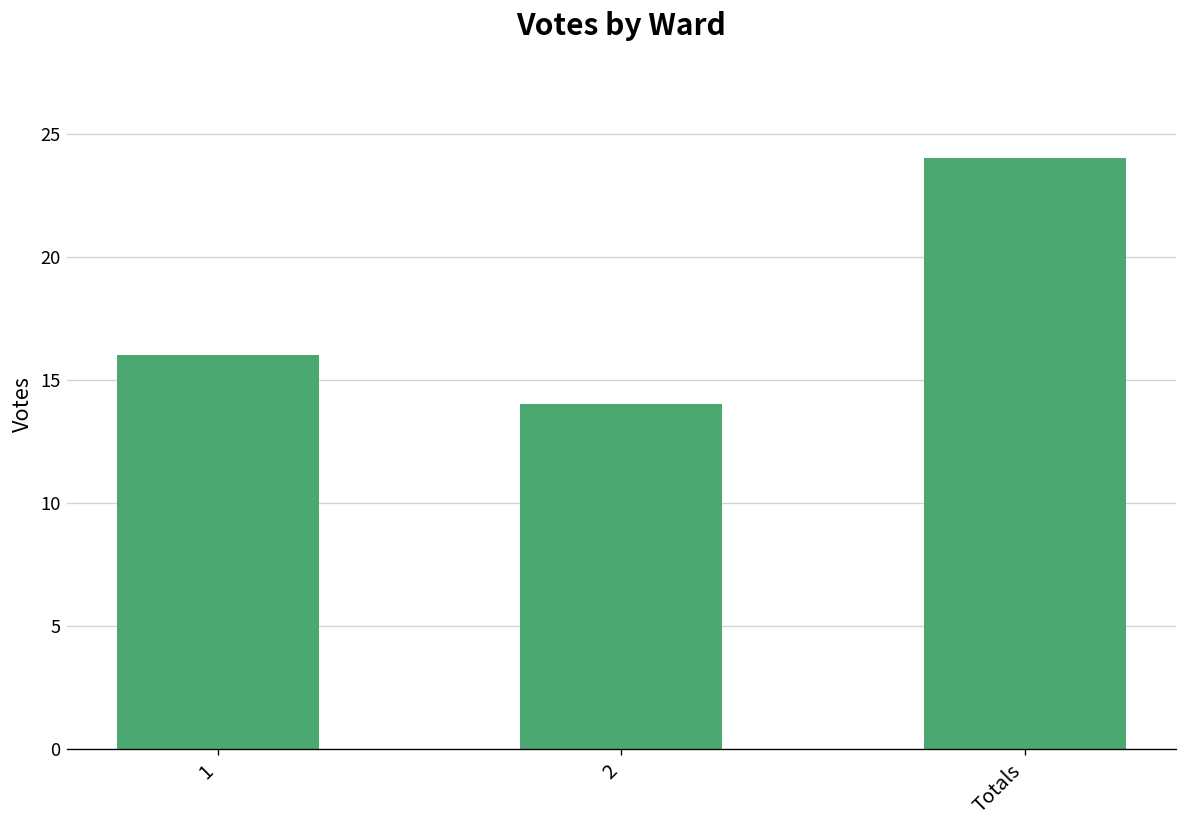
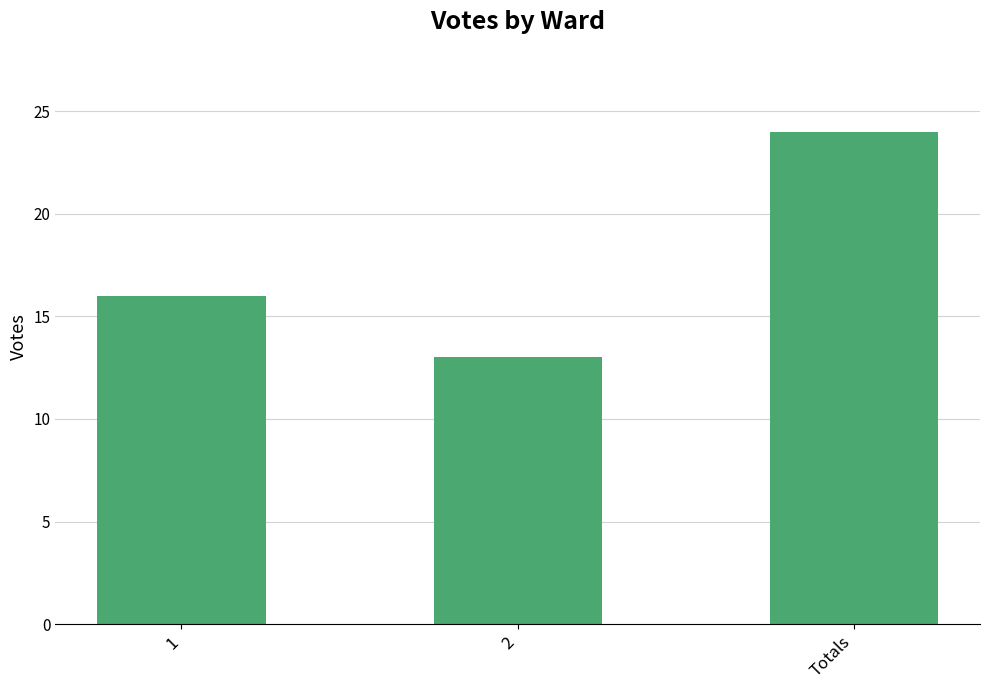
  {
    "1": 16,
-   "2": 14,
+   "2": 13,
    "Totals": 24
  }
